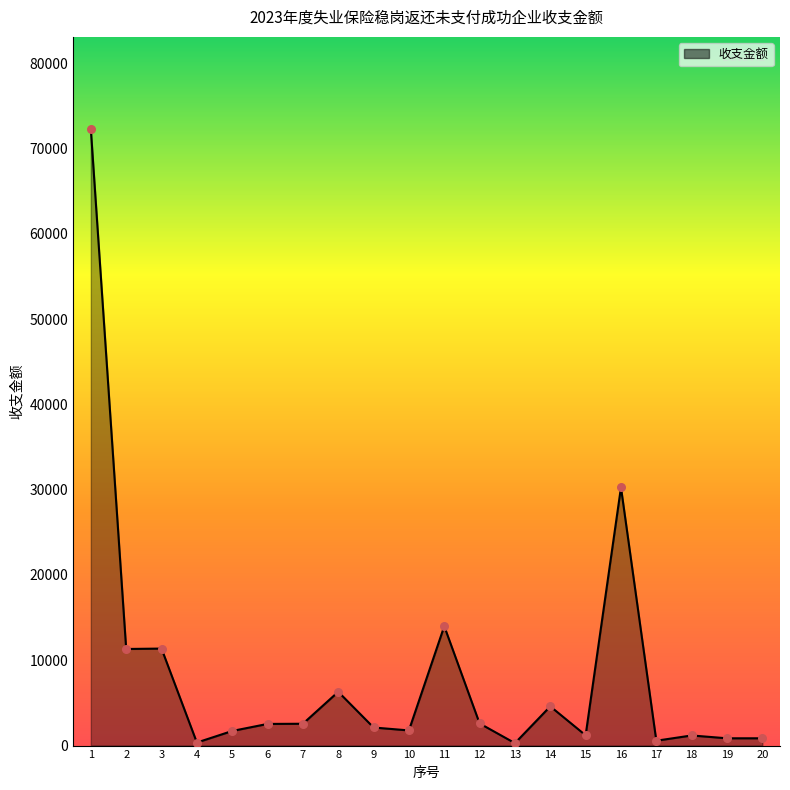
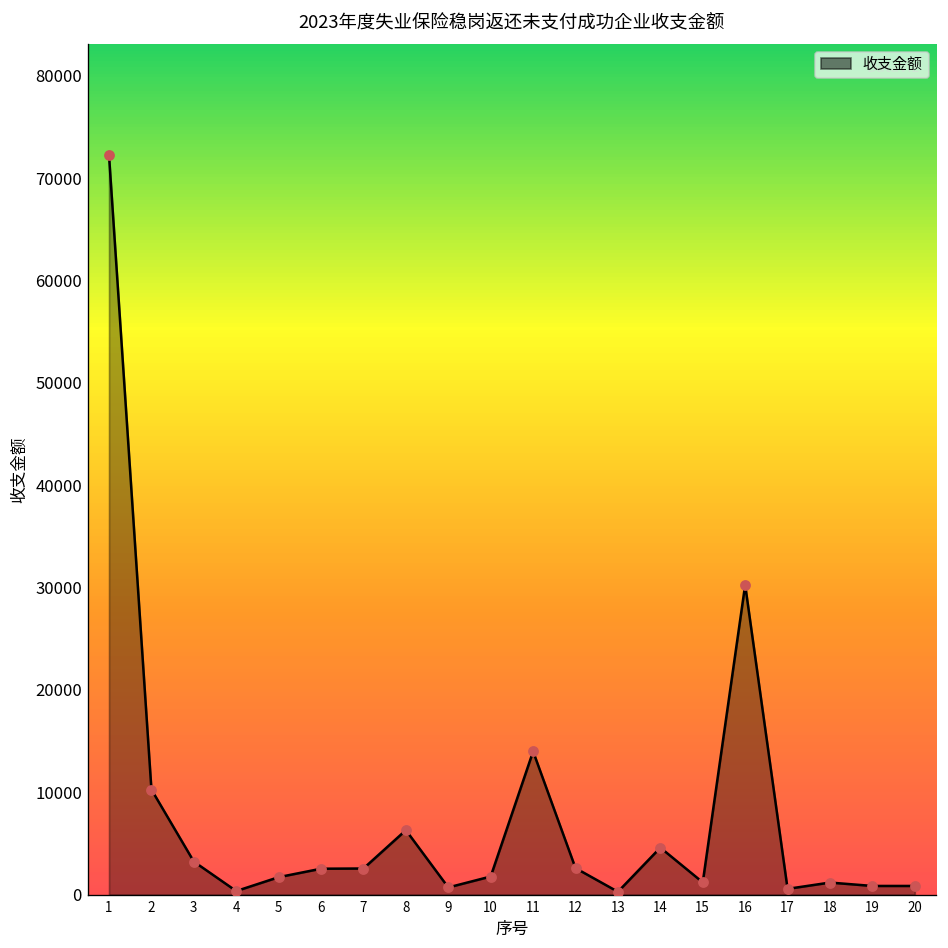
  {
    "1": 72000,
-   "2": 11000,
-   "3": 11000,
+   "2": 10000,
+   "3": 3000,
    "4": 0,
    "5": 2000,
    "6": 3000,
    "7": 3000,
    "8": 6000,
-   "9": 2000,
+   "9": 1000,
    "10": 2000,
    "11": 14000,
    "12": 3000,
    "13": 0,
    "14": 5000,
    "15": 1000,
    "16": 30000,
    "17": 1000,
    "18": 1000,
    "19": 1000,
    "20": 1000
  }
